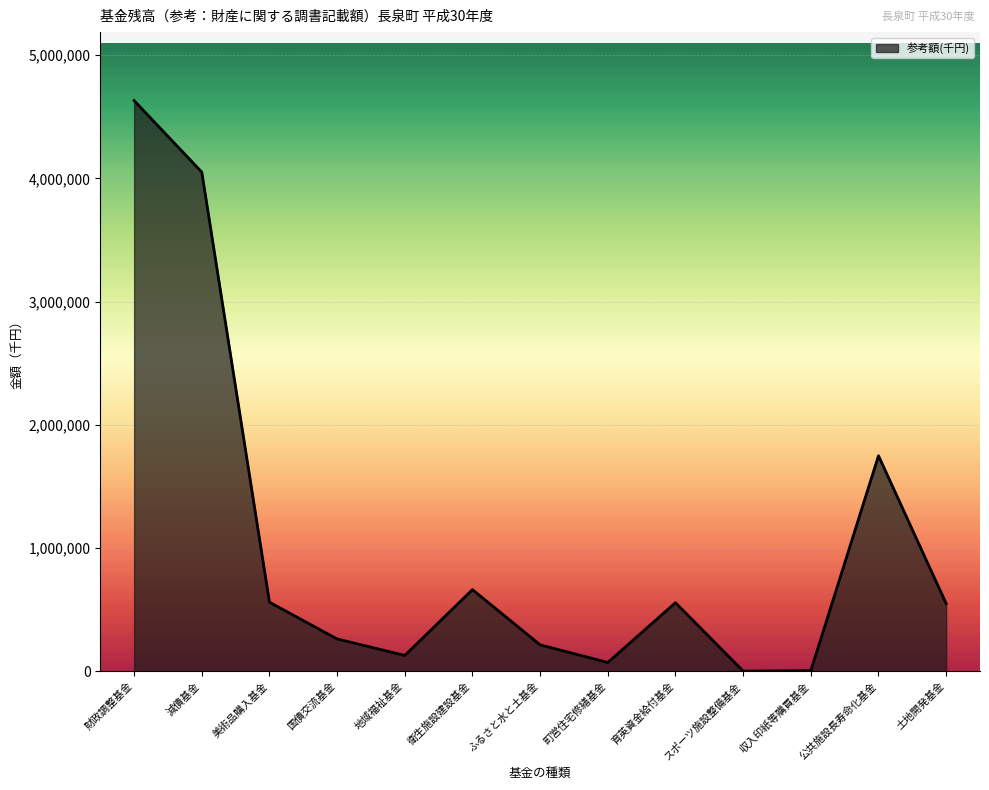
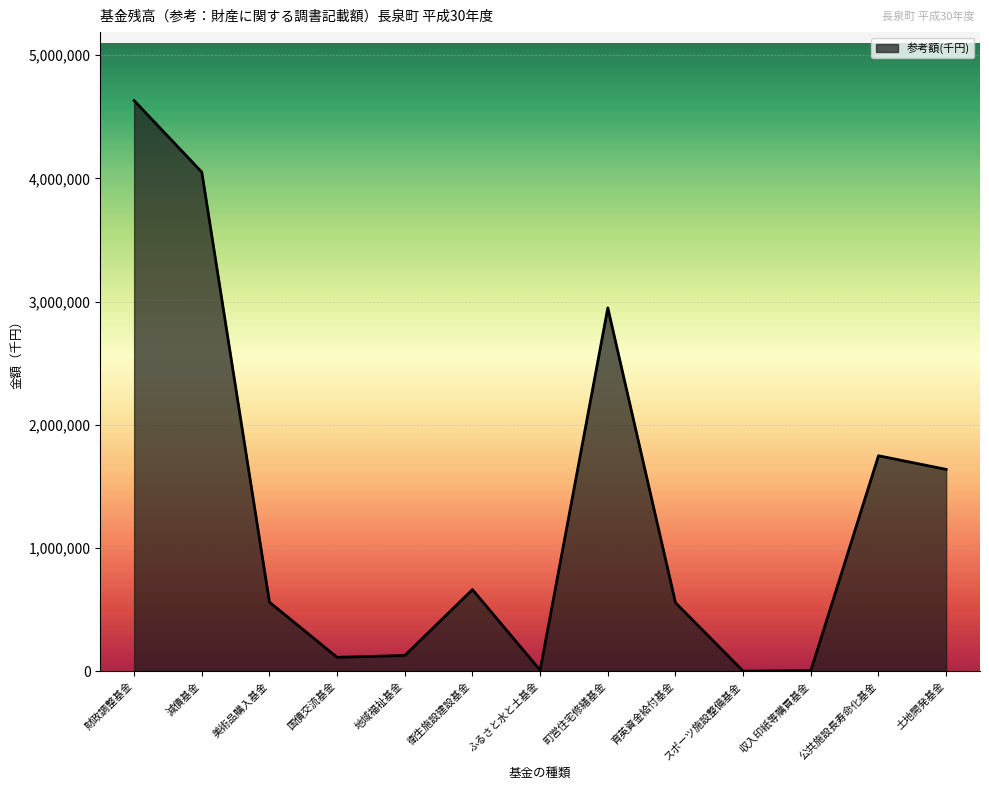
  {
    "財政調整基金": "4,630,000",
    "減債基金": "4,050,000",
    "美術品購入基金": "560,000",
-   "国債交流基金": "260,000",
+   "国債交流基金": "110,000",
    "地域福祉基金": "130,000",
    "衛生施設建設基金": "660,000",
-   "ふるさと水と土基金": "210,000",
-   "町営住宅修繕基金": "70,000",
+   "ふるさと水と土基金": "10,000",
+   "町営住宅修繕基金": "2,950,000",
    "育英資金給付基金": "560,000",
    "スポーツ施設整備基金": "0",
    "収入印紙等購買基金": "0",
    "公共施設長寿命化基金": "1,750,000",
-   "土地開発基金": "550,000"
+   "土地開発基金": "1,640,000"
  }
